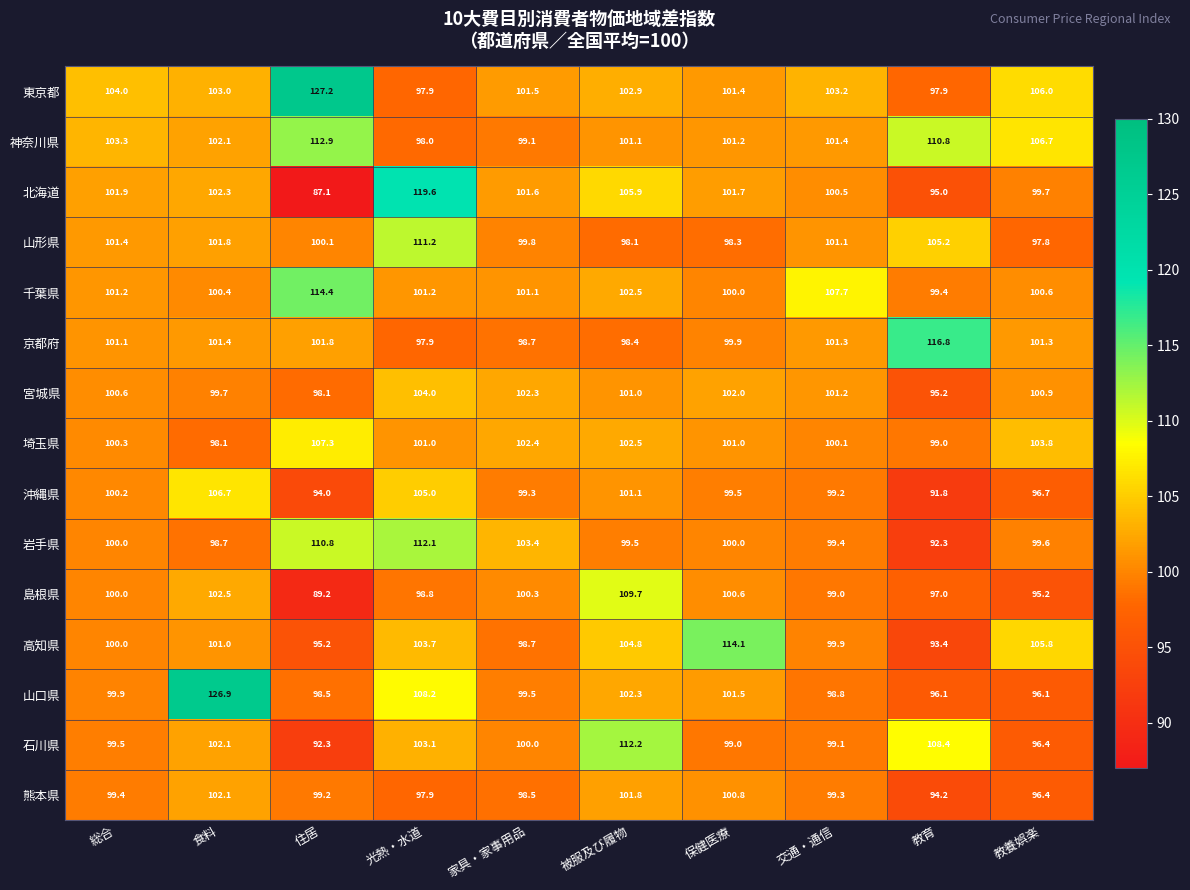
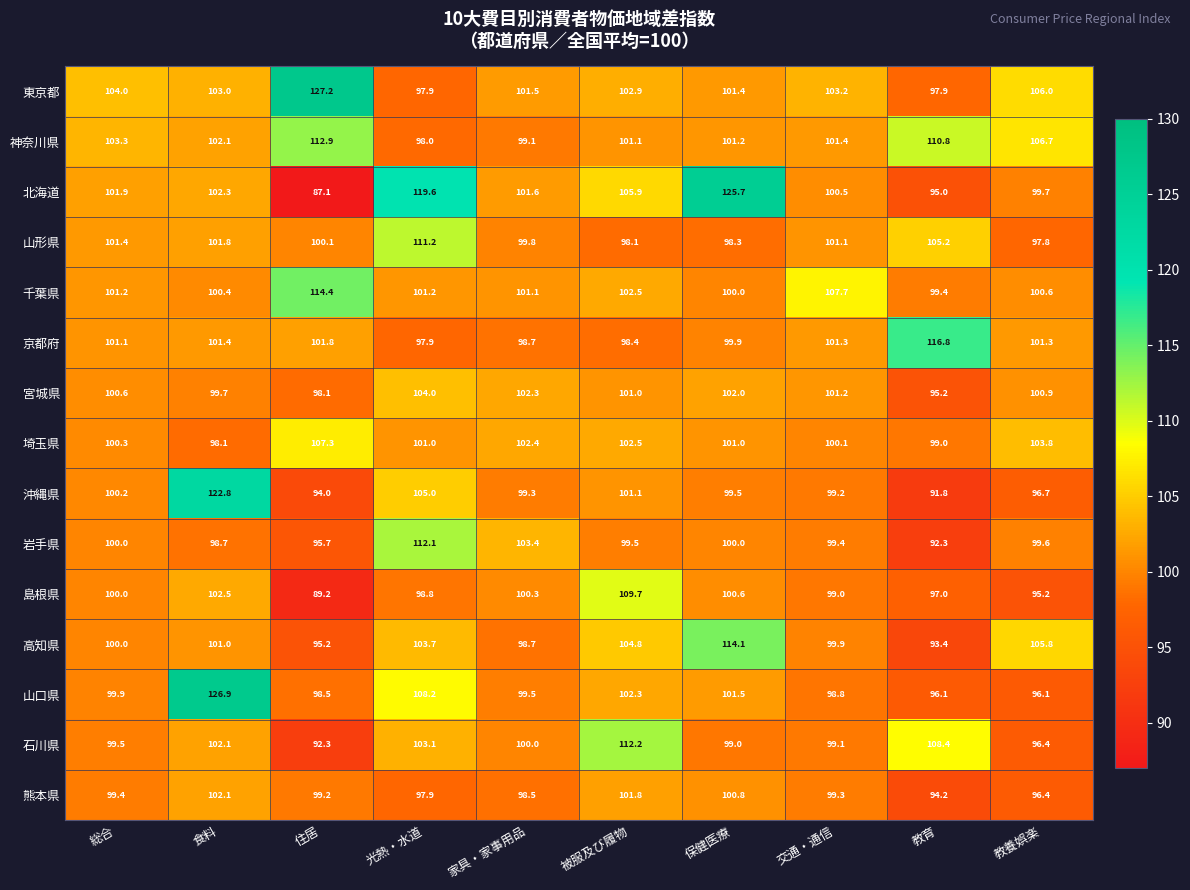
  {
    "東京都": {
      "総合": 104.0,
      "食料": 103.0,
      "住居": 127.2,
      "光熱・水道": 97.9,
      "家具・家事用品": 101.5,
      "被服及び履物": 102.9,
      "保健医療": 101.4,
      "交通・通信": 103.2,
      "教育": 97.9,
      "教養娯楽": 106.0
    },
    "神奈川県": {
      "総合": 103.3,
      "食料": 102.1,
      "住居": 112.9,
      "光熱・水道": 98.0,
      "家具・家事用品": 99.1,
      "被服及び履物": 101.1,
      "保健医療": 101.2,
      "交通・通信": 101.4,
      "教育": 110.8,
      "教養娯楽": 106.7
    },
    "北海道": {
      "総合": 101.9,
      "食料": 102.3,
      "住居": 87.1,
      "光熱・水道": 119.6,
      "家具・家事用品": 101.6,
      "被服及び履物": 105.9,
-     "保健医療": 101.7,
+     "保健医療": 125.7,
      "交通・通信": 100.5,
      "教育": 95.0,
      "教養娯楽": 99.7
    },
    "山形県": {
      "総合": 101.4,
      "食料": 101.8,
      "住居": 100.1,
      "光熱・水道": 111.2,
      "家具・家事用品": 99.8,
      "被服及び履物": 98.1,
      "保健医療": 98.3,
      "交通・通信": 101.1,
      "教育": 105.2,
      "教養娯楽": 97.8
    },
    "千葉県": {
      "総合": 101.2,
      "食料": 100.4,
      "住居": 114.4,
      "光熱・水道": 101.2,
      "家具・家事用品": 101.1,
      "被服及び履物": 102.5,
      "保健医療": 100.0,
      "交通・通信": 107.7,
      "教育": 99.4,
      "教養娯楽": 100.6
    },
    "京都府": {
      "総合": 101.1,
      "食料": 101.4,
      "住居": 101.8,
      "光熱・水道": 97.9,
      "家具・家事用品": 98.7,
      "被服及び履物": 98.4,
      "保健医療": 99.9,
      "交通・通信": 101.3,
      "教育": 116.8,
      "教養娯楽": 101.3
    },
    "宮城県": {
      "総合": 100.6,
      "食料": 99.7,
      "住居": 98.1,
      "光熱・水道": 104.0,
      "家具・家事用品": 102.3,
      "被服及び履物": 101.0,
      "保健医療": 102.0,
      "交通・通信": 101.2,
      "教育": 95.2,
      "教養娯楽": 100.9
    },
    "埼玉県": {
      "総合": 100.3,
      "食料": 98.1,
      "住居": 107.3,
      "光熱・水道": 101.0,
      "家具・家事用品": 102.4,
      "被服及び履物": 102.5,
      "保健医療": 101.0,
      "交通・通信": 100.1,
      "教育": 99.0,
      "教養娯楽": 103.8
    },
    "沖縄県": {
      "総合": 100.2,
-     "食料": 106.7,
+     "食料": 122.8,
      "住居": 94.0,
      "光熱・水道": 105.0,
      "家具・家事用品": 99.3,
      "被服及び履物": 101.1,
      "保健医療": 99.5,
      "交通・通信": 99.2,
      "教育": 91.8,
      "教養娯楽": 96.7
    },
    "岩手県": {
      "総合": 100.0,
      "食料": 98.7,
-     "住居": 110.8,
+     "住居": 95.7,
      "光熱・水道": 112.1,
      "家具・家事用品": 103.4,
      "被服及び履物": 99.5,
      "保健医療": 100.0,
      "交通・通信": 99.4,
      "教育": 92.3,
      "教養娯楽": 99.6
    },
    "島根県": {
      "総合": 100.0,
      "食料": 102.5,
      "住居": 89.2,
      "光熱・水道": 98.8,
      "家具・家事用品": 100.3,
      "被服及び履物": 109.7,
      "保健医療": 100.6,
      "交通・通信": 99.0,
      "教育": 97.0,
      "教養娯楽": 95.2
    },
    "高知県": {
      "総合": 100.0,
      "食料": 101.0,
      "住居": 95.2,
      "光熱・水道": 103.7,
      "家具・家事用品": 98.7,
      "被服及び履物": 104.8,
      "保健医療": 114.1,
      "交通・通信": 99.9,
      "教育": 93.4,
      "教養娯楽": 105.8
    },
    "山口県": {
      "総合": 99.9,
      "食料": 126.9,
      "住居": 98.5,
      "光熱・水道": 108.2,
      "家具・家事用品": 99.5,
      "被服及び履物": 102.3,
      "保健医療": 101.5,
      "交通・通信": 98.8,
      "教育": 96.1,
      "教養娯楽": 96.1
    },
    "石川県": {
      "総合": 99.5,
      "食料": 102.1,
      "住居": 92.3,
      "光熱・水道": 103.1,
      "家具・家事用品": 100.0,
      "被服及び履物": 112.2,
      "保健医療": 99.0,
      "交通・通信": 99.1,
      "教育": 108.4,
      "教養娯楽": 96.4
    },
    "熊本県": {
      "総合": 99.4,
      "食料": 102.1,
      "住居": 99.2,
      "光熱・水道": 97.9,
      "家具・家事用品": 98.5,
      "被服及び履物": 101.8,
      "保健医療": 100.8,
      "交通・通信": 99.3,
      "教育": 94.2,
      "教養娯楽": 96.4
    }
  }
